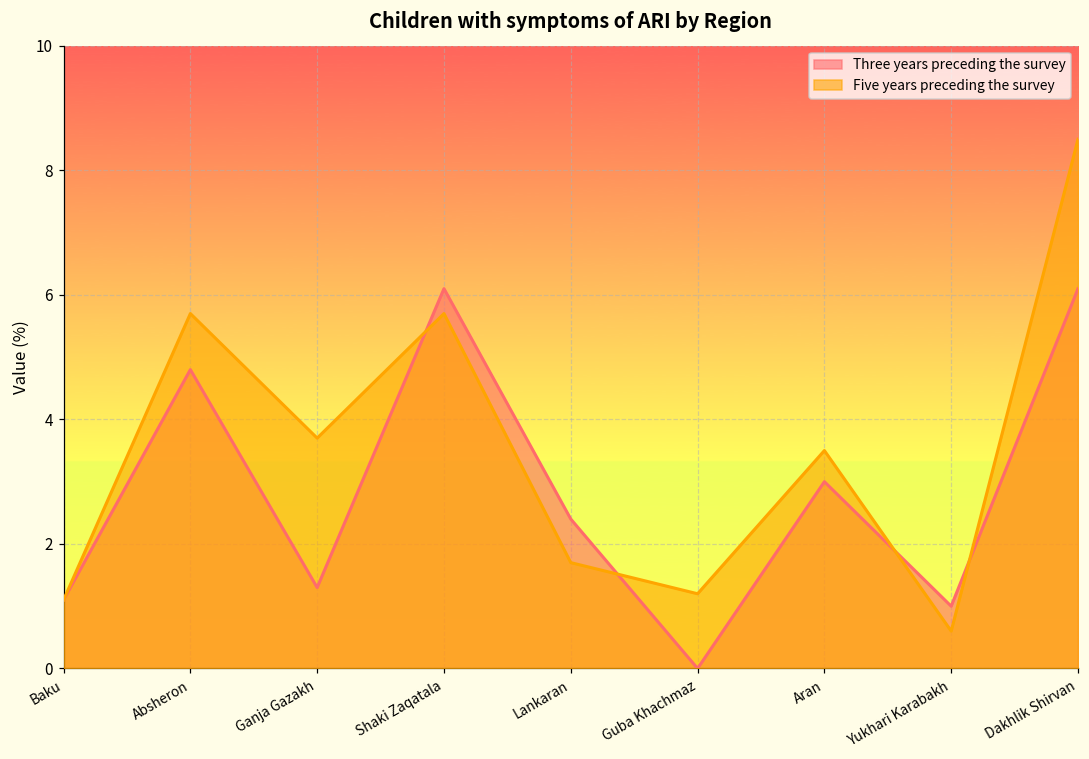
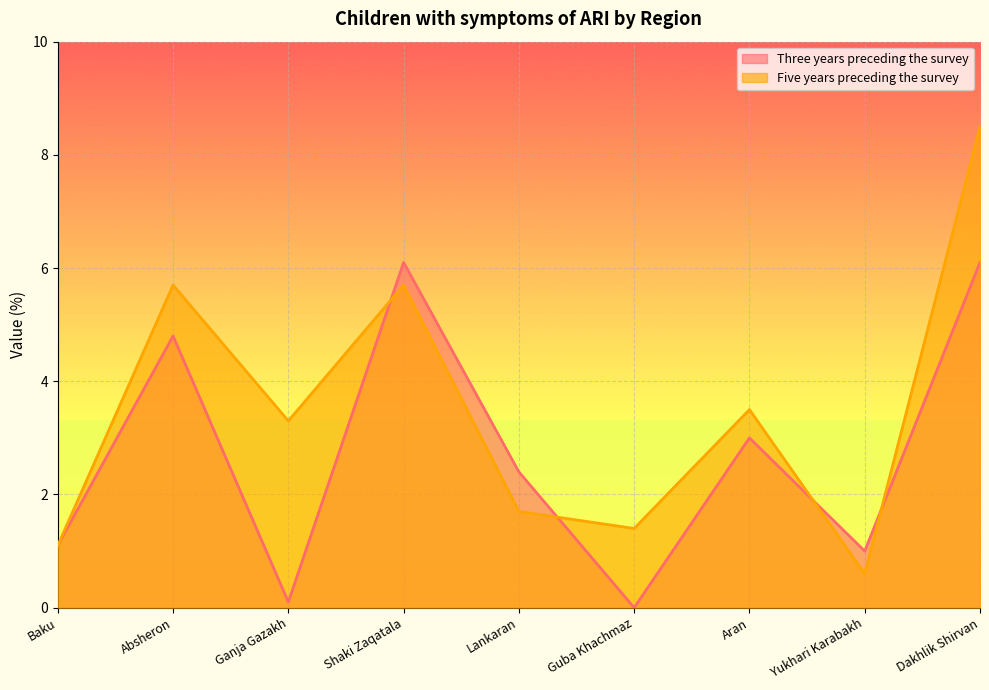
  {
    "Three years preceding the survey": {
      "Absheron": 4.8,
-     "Ganja Gazakh": 1.3,
+     "Ganja Gazakh": 0.1,
      "Shaki Zaqatala": 6.1,
      "Lankaran": 2.4,
      "Guba Khachmaz": 0.0,
      "Aran": 3.0,
      "Yukhari Karabakh": 1.0,
      "Dakhlik Shirvan": 6.1
    },
    "Five years preceding the survey": {
      "Absheron": 5.7,
-     "Ganja Gazakh": 3.7,
+     "Ganja Gazakh": 3.3,
      "Shaki Zaqatala": 5.7,
      "Lankaran": 1.7,
-     "Guba Khachmaz": 1.2,
+     "Guba Khachmaz": 1.4,
      "Aran": 3.5,
      "Yukhari Karabakh": 0.6,
      "Dakhlik Shirvan": 8.5
    }
  }
